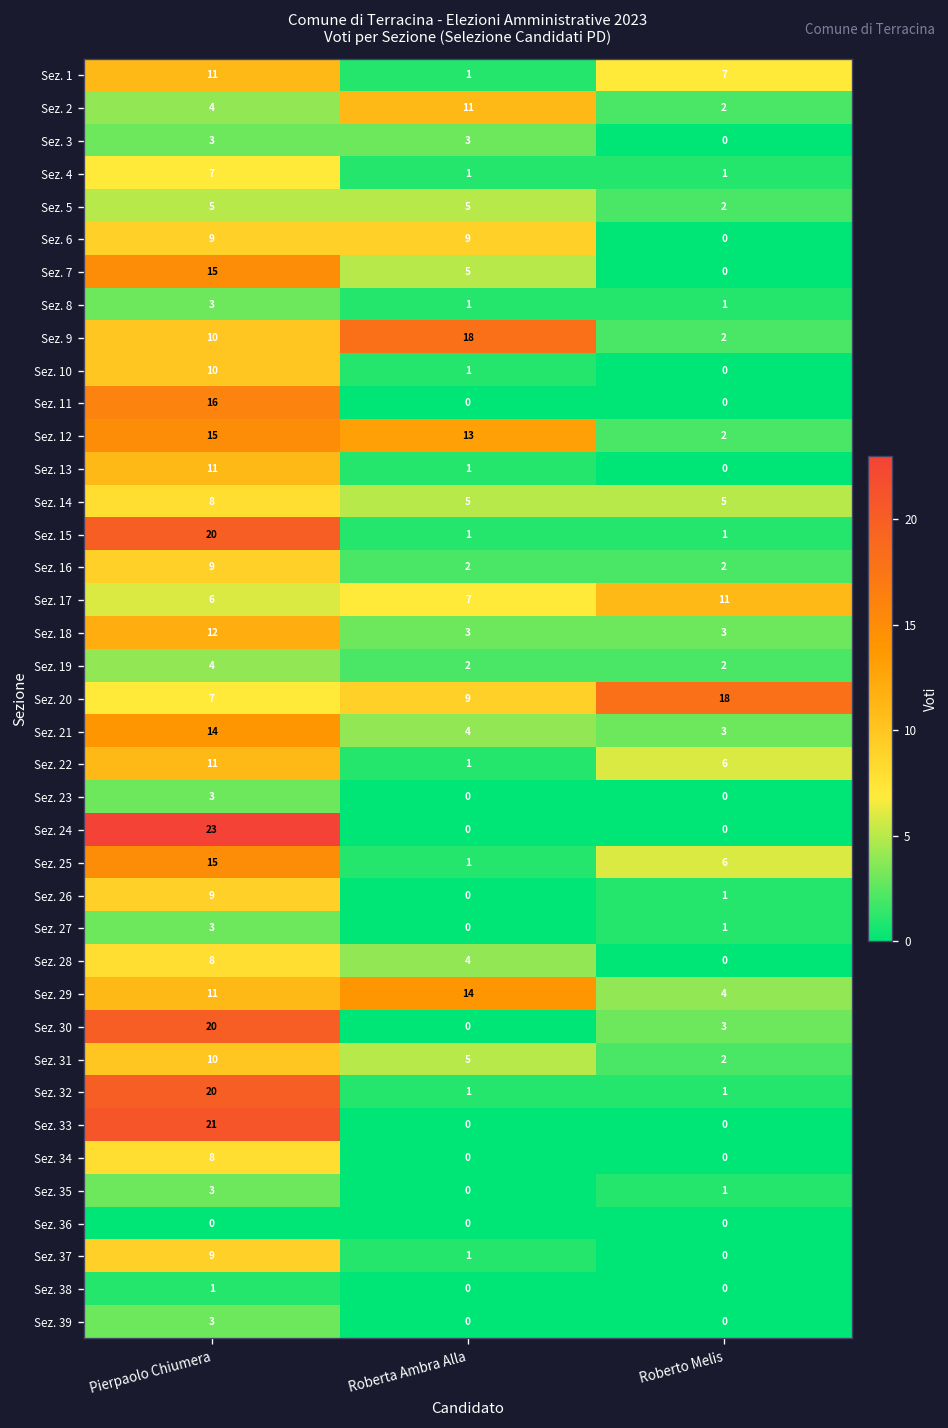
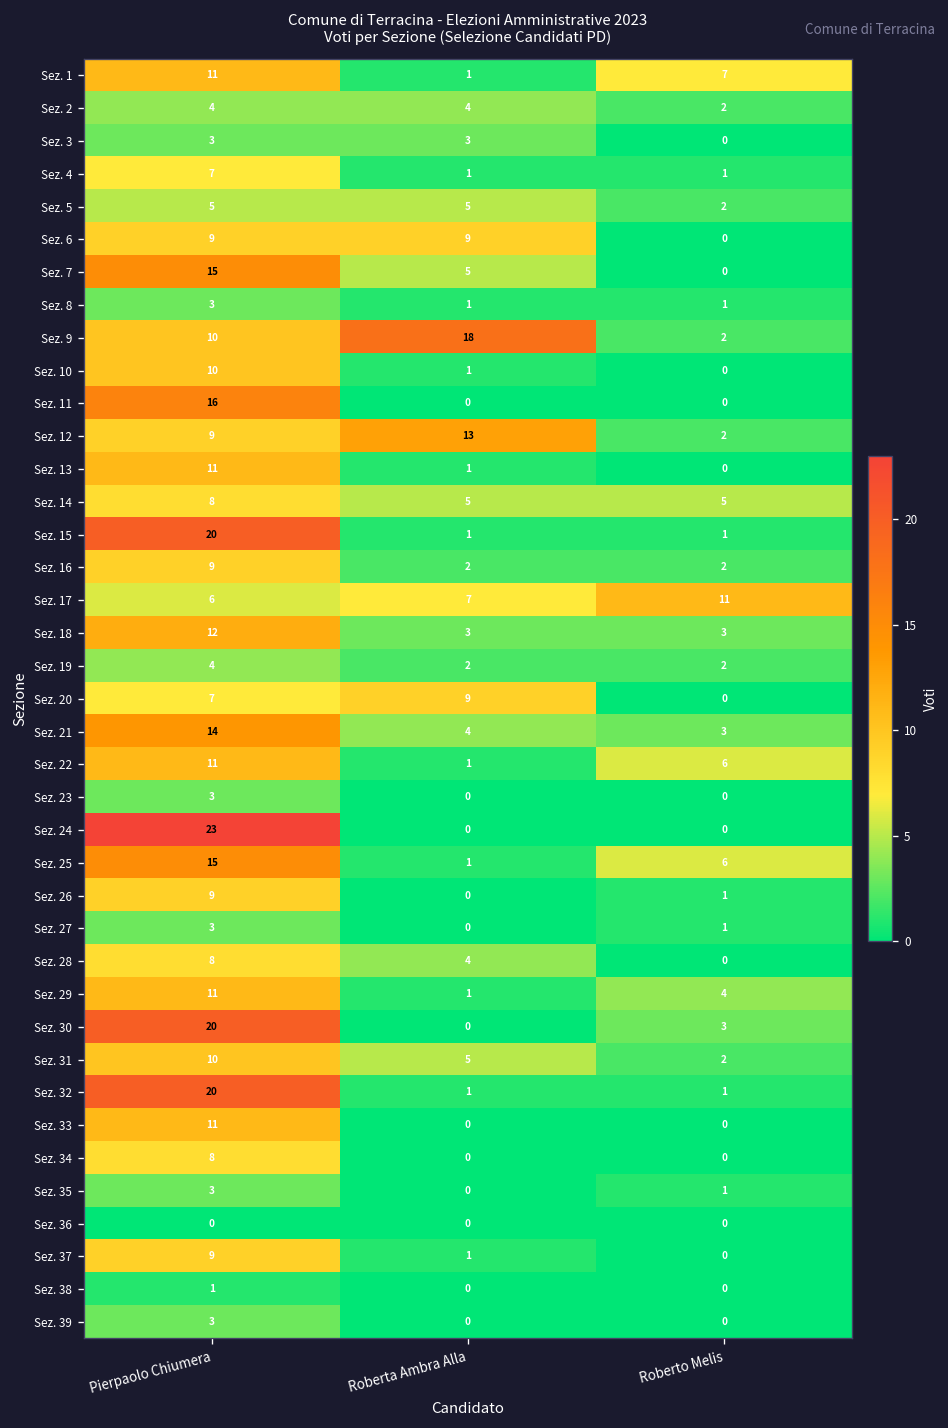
  {
    "Sez. 1": {
      "Pierpaolo Chiumera": 11,
      "Roberta Ambra Alla": 1,
      "Roberto Melis": 7
    },
    "Sez. 2": {
      "Pierpaolo Chiumera": 4,
-     "Roberta Ambra Alla": 11,
+     "Roberta Ambra Alla": 4,
      "Roberto Melis": 2
    },
    "Sez. 3": {
      "Pierpaolo Chiumera": 3,
      "Roberta Ambra Alla": 3,
      "Roberto Melis": 0
    },
    "Sez. 4": {
      "Pierpaolo Chiumera": 7,
      "Roberta Ambra Alla": 1,
      "Roberto Melis": 1
    },
    "Sez. 5": {
      "Pierpaolo Chiumera": 5,
      "Roberta Ambra Alla": 5,
      "Roberto Melis": 2
    },
    "Sez. 6": {
      "Pierpaolo Chiumera": 9,
      "Roberta Ambra Alla": 9,
      "Roberto Melis": 0
    },
    "Sez. 7": {
      "Pierpaolo Chiumera": 15,
      "Roberta Ambra Alla": 5,
      "Roberto Melis": 0
    },
    "Sez. 8": {
      "Pierpaolo Chiumera": 3,
      "Roberta Ambra Alla": 1,
      "Roberto Melis": 1
    },
    "Sez. 9": {
      "Pierpaolo Chiumera": 10,
      "Roberta Ambra Alla": 18,
      "Roberto Melis": 2
    },
    "Sez. 10": {
      "Pierpaolo Chiumera": 10,
      "Roberta Ambra Alla": 1,
      "Roberto Melis": 0
    },
    "Sez. 11": {
      "Pierpaolo Chiumera": 16,
      "Roberta Ambra Alla": 0,
      "Roberto Melis": 0
    },
    "Sez. 12": {
-     "Pierpaolo Chiumera": 15,
+     "Pierpaolo Chiumera": 9,
      "Roberta Ambra Alla": 13,
      "Roberto Melis": 2
    },
    "Sez. 13": {
      "Pierpaolo Chiumera": 11,
      "Roberta Ambra Alla": 1,
      "Roberto Melis": 0
    },
    "Sez. 14": {
      "Pierpaolo Chiumera": 8,
      "Roberta Ambra Alla": 5,
      "Roberto Melis": 5
    },
    "Sez. 15": {
      "Pierpaolo Chiumera": 20,
      "Roberta Ambra Alla": 1,
      "Roberto Melis": 1
    },
    "Sez. 16": {
      "Pierpaolo Chiumera": 9,
      "Roberta Ambra Alla": 2,
      "Roberto Melis": 2
    },
    "Sez. 17": {
      "Pierpaolo Chiumera": 6,
      "Roberta Ambra Alla": 7,
      "Roberto Melis": 11
    },
    "Sez. 18": {
      "Pierpaolo Chiumera": 12,
      "Roberta Ambra Alla": 3,
      "Roberto Melis": 3
    },
    "Sez. 19": {
      "Pierpaolo Chiumera": 4,
      "Roberta Ambra Alla": 2,
      "Roberto Melis": 2
    },
    "Sez. 20": {
      "Pierpaolo Chiumera": 7,
      "Roberta Ambra Alla": 9,
-     "Roberto Melis": 18
+     "Roberto Melis": 0
    },
    "Sez. 21": {
      "Pierpaolo Chiumera": 14,
      "Roberta Ambra Alla": 4,
      "Roberto Melis": 3
    },
    "Sez. 22": {
      "Pierpaolo Chiumera": 11,
      "Roberta Ambra Alla": 1,
      "Roberto Melis": 6
    },
    "Sez. 23": {
      "Pierpaolo Chiumera": 3,
      "Roberta Ambra Alla": 0,
      "Roberto Melis": 0
    },
    "Sez. 24": {
      "Pierpaolo Chiumera": 23,
      "Roberta Ambra Alla": 0,
      "Roberto Melis": 0
    },
    "Sez. 25": {
      "Pierpaolo Chiumera": 15,
      "Roberta Ambra Alla": 1,
      "Roberto Melis": 6
    },
    "Sez. 26": {
      "Pierpaolo Chiumera": 9,
      "Roberta Ambra Alla": 0,
      "Roberto Melis": 1
    },
    "Sez. 27": {
      "Pierpaolo Chiumera": 3,
      "Roberta Ambra Alla": 0,
      "Roberto Melis": 1
    },
    "Sez. 28": {
      "Pierpaolo Chiumera": 8,
      "Roberta Ambra Alla": 4,
      "Roberto Melis": 0
    },
    "Sez. 29": {
      "Pierpaolo Chiumera": 11,
-     "Roberta Ambra Alla": 14,
+     "Roberta Ambra Alla": 1,
      "Roberto Melis": 4
    },
    "Sez. 30": {
      "Pierpaolo Chiumera": 20,
      "Roberta Ambra Alla": 0,
      "Roberto Melis": 3
    },
    "Sez. 31": {
      "Pierpaolo Chiumera": 10,
      "Roberta Ambra Alla": 5,
      "Roberto Melis": 2
    },
    "Sez. 32": {
      "Pierpaolo Chiumera": 20,
      "Roberta Ambra Alla": 1,
      "Roberto Melis": 1
    },
    "Sez. 33": {
-     "Pierpaolo Chiumera": 21,
+     "Pierpaolo Chiumera": 11,
      "Roberta Ambra Alla": 0,
      "Roberto Melis": 0
    },
    "Sez. 34": {
      "Pierpaolo Chiumera": 8,
      "Roberta Ambra Alla": 0,
      "Roberto Melis": 0
    },
    "Sez. 35": {
      "Pierpaolo Chiumera": 3,
      "Roberta Ambra Alla": 0,
      "Roberto Melis": 1
    },
    "Sez. 36": {
      "Pierpaolo Chiumera": 0,
      "Roberta Ambra Alla": 0,
      "Roberto Melis": 0
    },
    "Sez. 37": {
      "Pierpaolo Chiumera": 9,
      "Roberta Ambra Alla": 1,
      "Roberto Melis": 0
    },
    "Sez. 38": {
      "Pierpaolo Chiumera": 1,
      "Roberta Ambra Alla": 0,
      "Roberto Melis": 0
    },
    "Sez. 39": {
      "Pierpaolo Chiumera": 3,
      "Roberta Ambra Alla": 0,
      "Roberto Melis": 0
    }
  }
